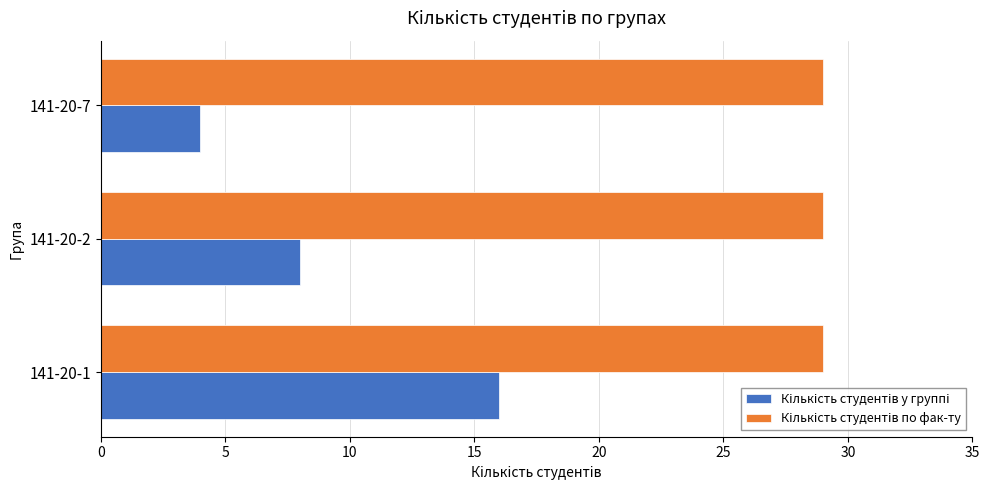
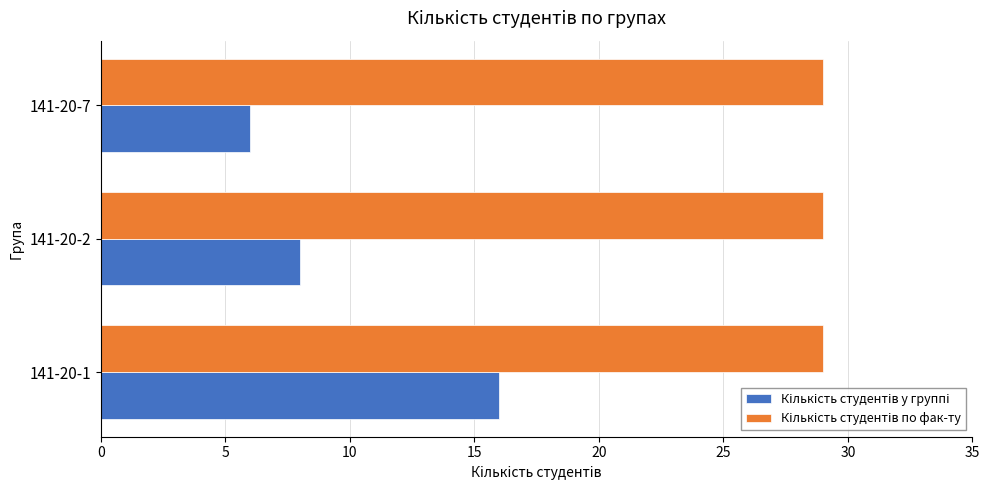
  {
    "Кількість студентів у группі": {
-     "141-20-7": 4,
+     "141-20-7": 6,
      "141-20-2": 8,
      "141-20-1": 16
    },
    "Кількість студентів по фак-ту": {
      "141-20-7": 29,
      "141-20-2": 29,
      "141-20-1": 29
    }
  }
